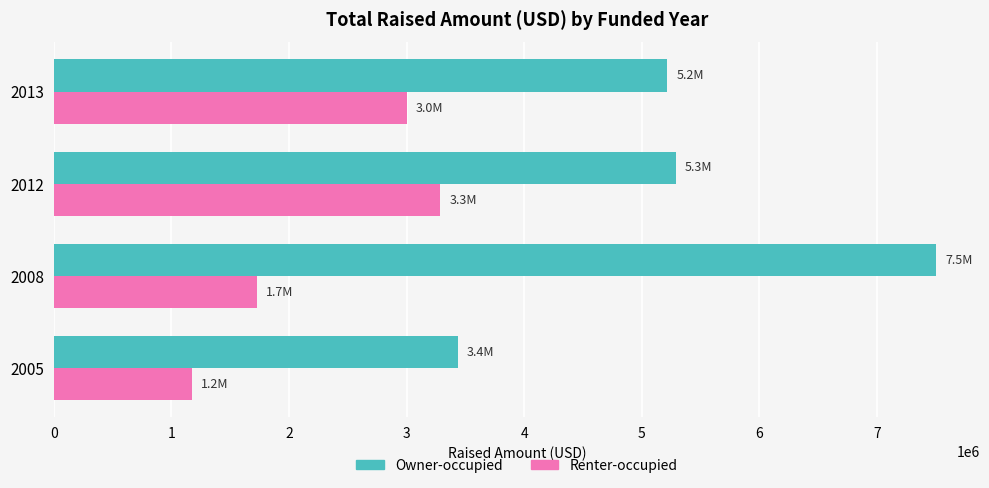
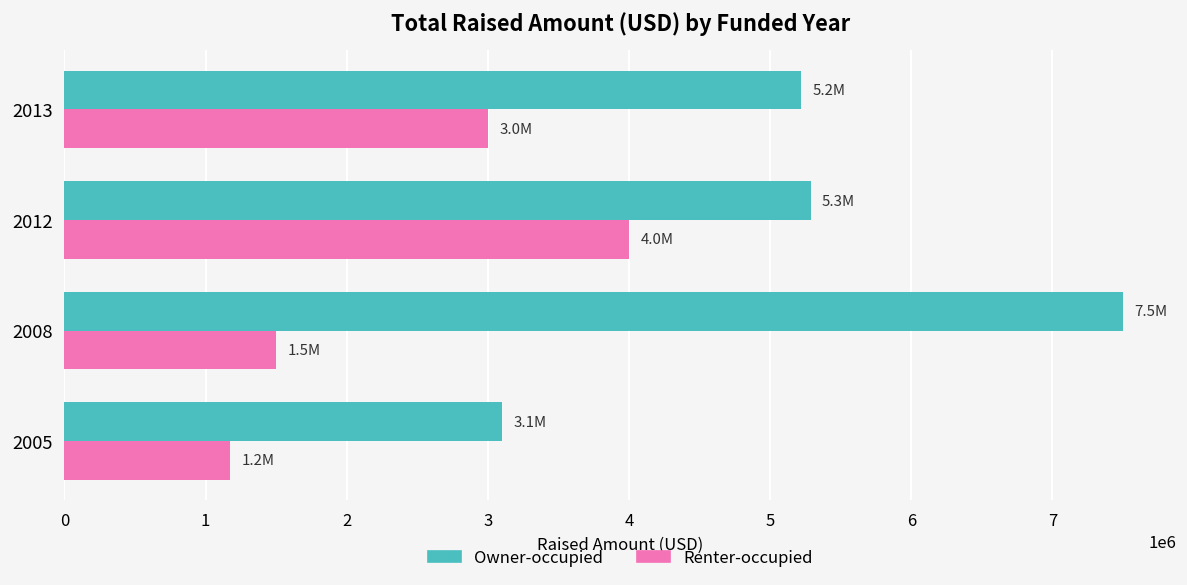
  {
    "Owner-occupied": {
      "2013": "5.2M",
      "2012": "5.3M",
      "2008": "7.5M",
-     "2005": "3.4M"
+     "2005": "3.1M"
    },
    "Renter-occupied": {
      "2013": "3.0M",
-     "2012": "3.3M",
-     "2008": "1.7M",
+     "2012": "4.0M",
+     "2008": "1.5M",
      "2005": "1.2M"
    }
  }
